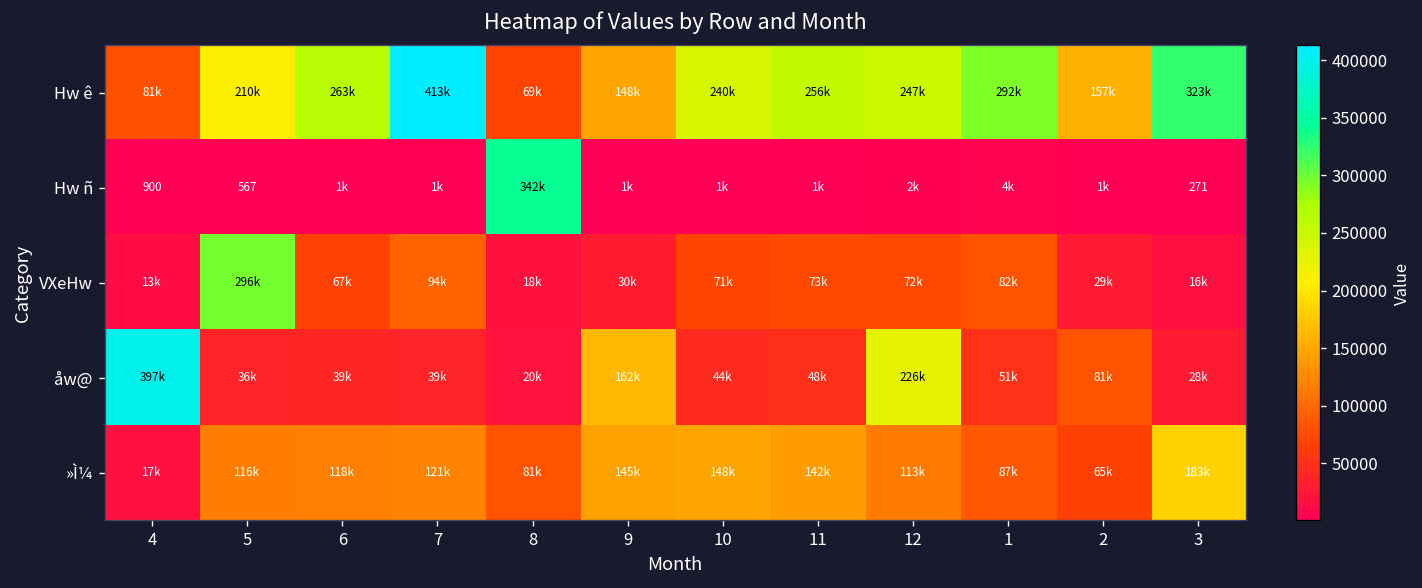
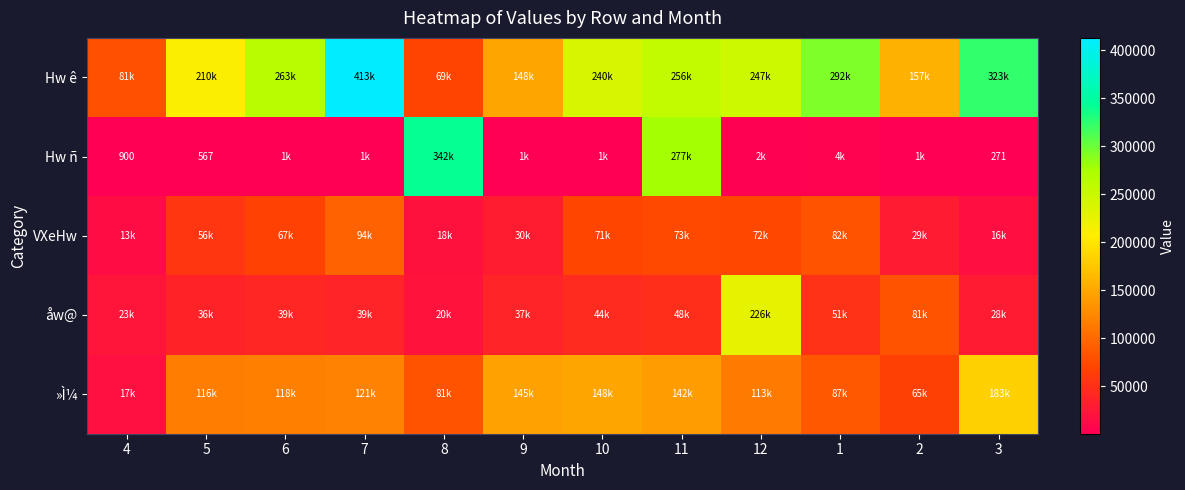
  {
    "Hw ê": {
      "4": "81k",
      "5": "210k",
      "6": "263k",
      "7": "413k",
      "8": "69k",
      "9": "148k",
      "10": "240k",
      "11": "256k",
      "12": "247k",
      "1": "292k",
      "2": "157k",
      "3": "323k"
    },
    "Hw ñ": {
      "4": "900",
      "5": "567",
      "6": "1k",
      "7": "1k",
      "8": "342k",
      "9": "1k",
      "10": "1k",
-     "11": "1k",
+     "11": "277k",
      "12": "2k",
      "1": "4k",
      "2": "1k",
      "3": "271"
    },
    "VXeHw": {
      "4": "13k",
-     "5": "296k",
+     "5": "56k",
      "6": "67k",
      "7": "94k",
      "8": "18k",
      "9": "30k",
      "10": "71k",
      "11": "73k",
      "12": "72k",
      "1": "82k",
      "2": "29k",
      "3": "16k"
    },
    "åw@": {
-     "4": "397k",
+     "4": "23k",
      "5": "36k",
      "6": "39k",
      "7": "39k",
      "8": "20k",
-     "9": "162k",
+     "9": "37k",
      "10": "44k",
      "11": "48k",
      "12": "226k",
      "1": "51k",
      "2": "81k",
      "3": "28k"
    },
    "»Ì¼": {
      "4": "17k",
      "5": "116k",
      "6": "118k",
      "7": "121k",
      "8": "81k",
      "9": "145k",
      "10": "148k",
      "11": "142k",
      "12": "113k",
      "1": "87k",
      "2": "65k",
      "3": "183k"
    }
  }
